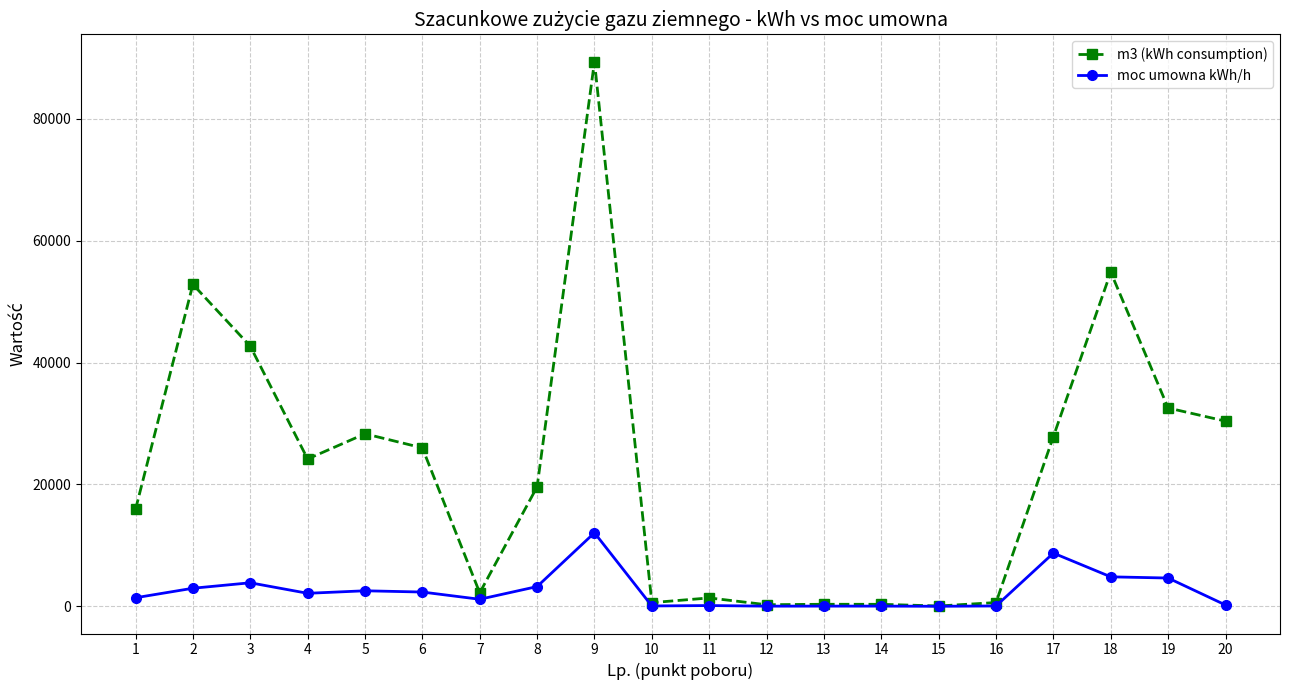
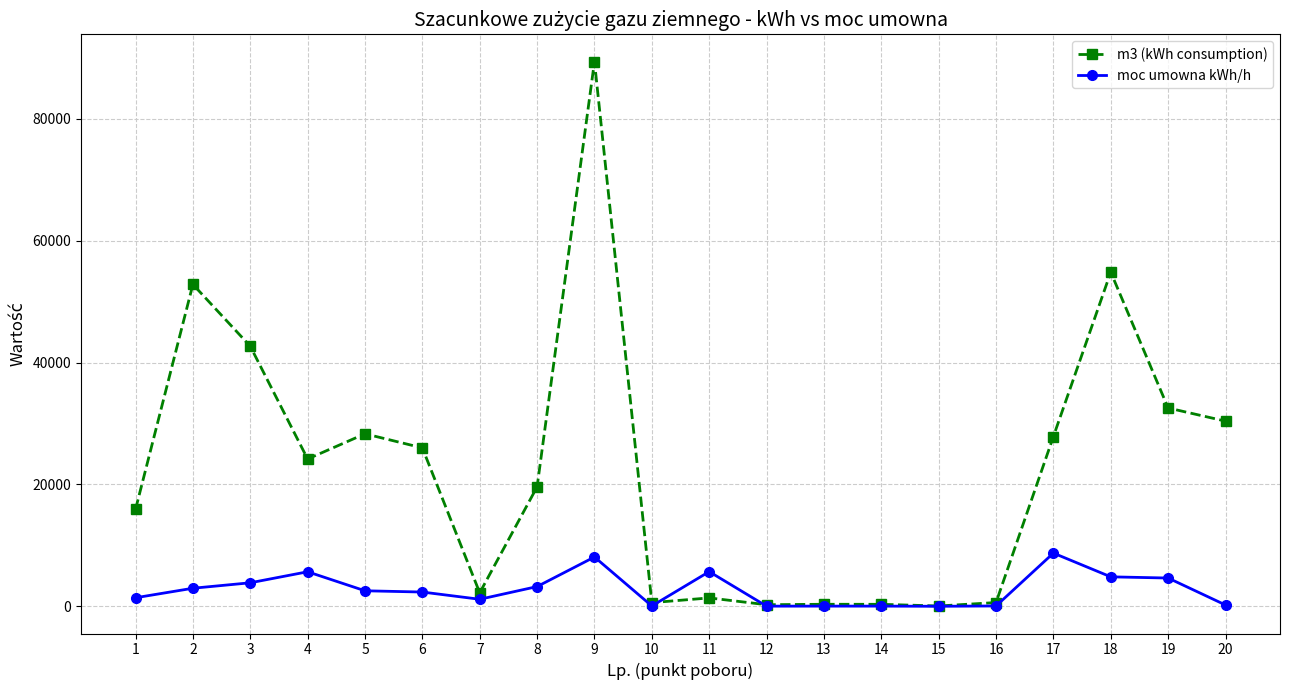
  {
    "m3 (kWh consumption)": {
      "1": 16000,
      "2": 53000,
      "3": 43000,
      "4": 24000,
      "5": 28000,
      "6": 26000,
      "7": 2000,
      "8": 20000,
      "9": 89000,
      "10": 1000,
      "11": 1000,
      "16": 1000,
      "17": 28000,
      "18": 55000,
      "19": 33000,
      "20": 30000
    },
    "moc umowna kWh/h": {
      "1": 1000,
      "2": 3000,
      "3": 4000,
-     "4": 2000,
+     "4": 6000,
      "5": 3000,
      "6": 2000,
      "7": 1000,
      "8": 3000,
-     "9": 12000,
+     "9": 8000,
      "10": 0,
-     "11": 0,
+     "11": 6000,
      "16": 0,
      "17": 9000,
      "18": 5000,
      "19": 5000,
      "20": 0
    }
  }
